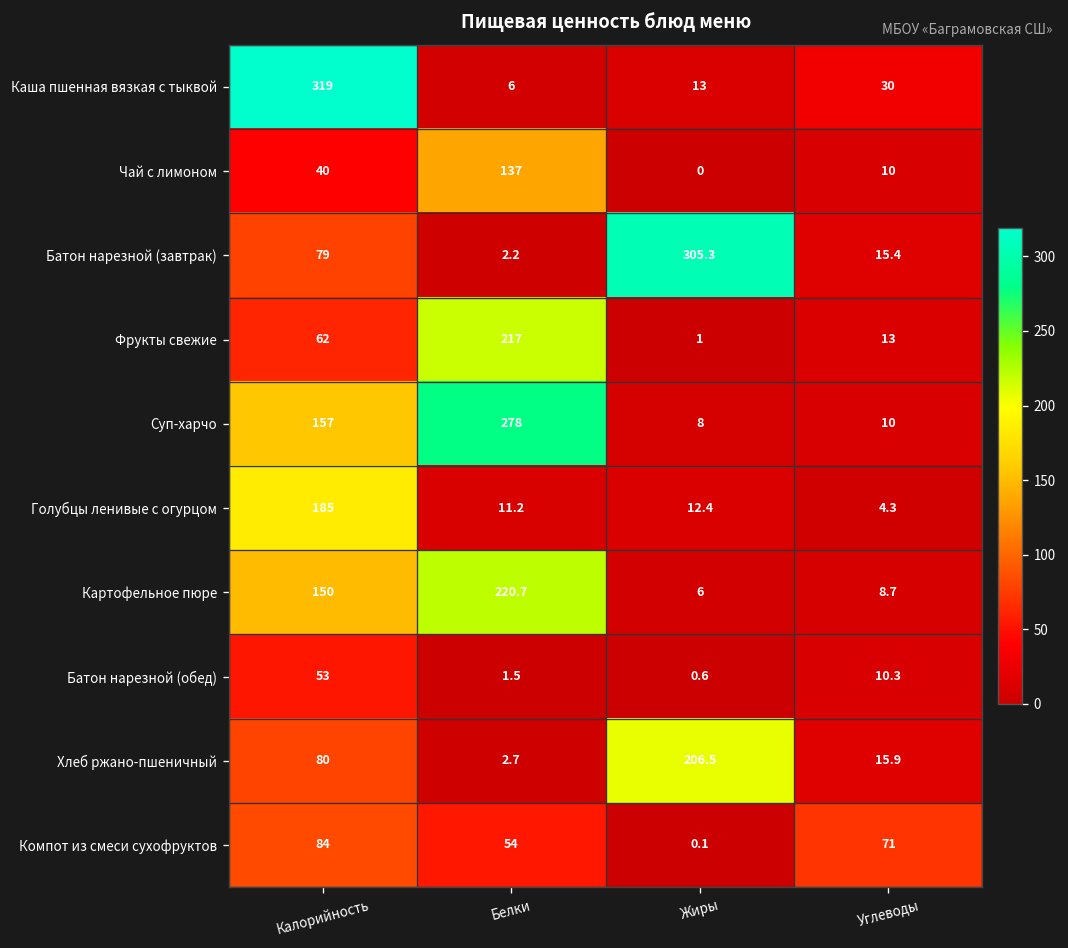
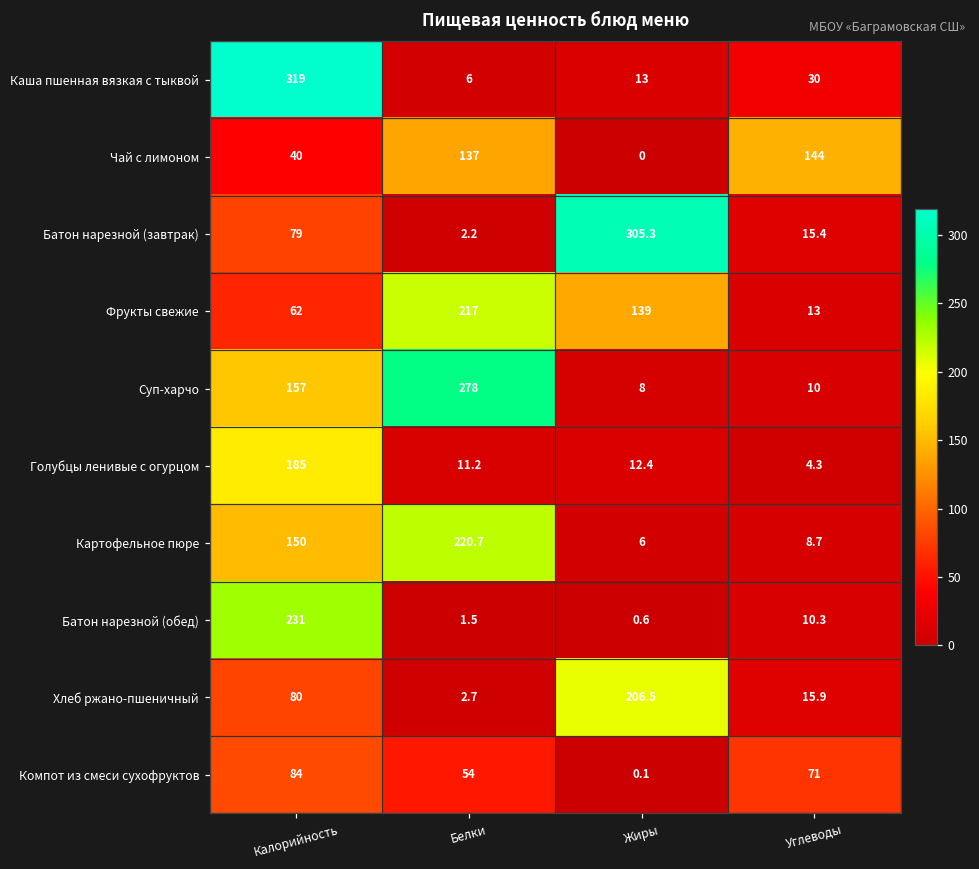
  {
    "Каша пшенная вязкая с тыквой": {
      "Калорийность": 319,
      "Белки": 6,
      "Жиры": 13,
      "Углеводы": 30
    },
    "Чай с лимоном": {
      "Калорийность": 40,
      "Белки": 137,
      "Жиры": 0,
-     "Углеводы": 10
+     "Углеводы": 144
    },
    "Батон нарезной (завтрак)": {
      "Калорийность": 79,
      "Белки": 2.2,
      "Жиры": 305.3,
      "Углеводы": 15.4
    },
    "Фрукты свежие": {
      "Калорийность": 62,
      "Белки": 217,
-     "Жиры": 1,
+     "Жиры": 139,
      "Углеводы": 13
    },
    "Суп-харчо": {
      "Калорийность": 157,
      "Белки": 278,
      "Жиры": 8,
      "Углеводы": 10
    },
    "Голубцы ленивые с огурцом": {
      "Калорийность": 185,
      "Белки": 11.2,
      "Жиры": 12.4,
      "Углеводы": 4.3
    },
    "Картофельное пюре": {
      "Калорийность": 150,
      "Белки": 220.7,
      "Жиры": 6,
      "Углеводы": 8.7
    },
    "Батон нарезной (обед)": {
-     "Калорийность": 53,
+     "Калорийность": 231,
      "Белки": 1.5,
      "Жиры": 0.6,
      "Углеводы": 10.3
    },
    "Хлеб ржано-пшеничный": {
      "Калорийность": 80,
      "Белки": 2.7,
      "Жиры": 206.5,
      "Углеводы": 15.9
    },
    "Компот из смеси сухофруктов": {
      "Калорийность": 84,
      "Белки": 54,
      "Жиры": 0.1,
      "Углеводы": 71
    }
  }
